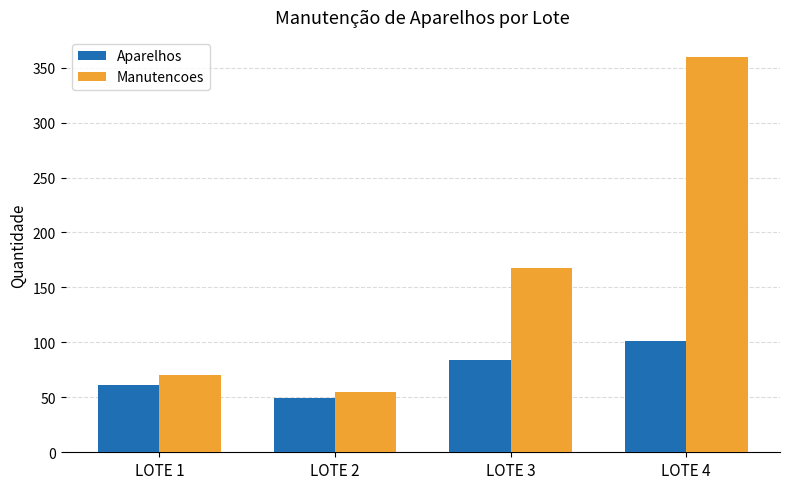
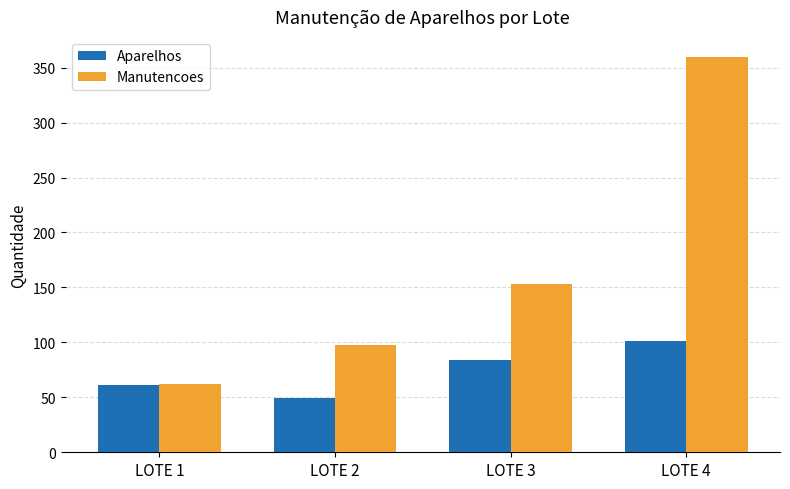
  {
    "Aparelhos": {
      "LOTE 1": 61,
      "LOTE 2": 49,
      "LOTE 3": 84,
      "LOTE 4": 101
    },
    "Manutencoes": {
-     "LOTE 1": 70,
-     "LOTE 2": 55,
-     "LOTE 3": 168,
+     "LOTE 1": 62,
+     "LOTE 2": 98,
+     "LOTE 3": 153,
      "LOTE 4": 360
    }
  }
